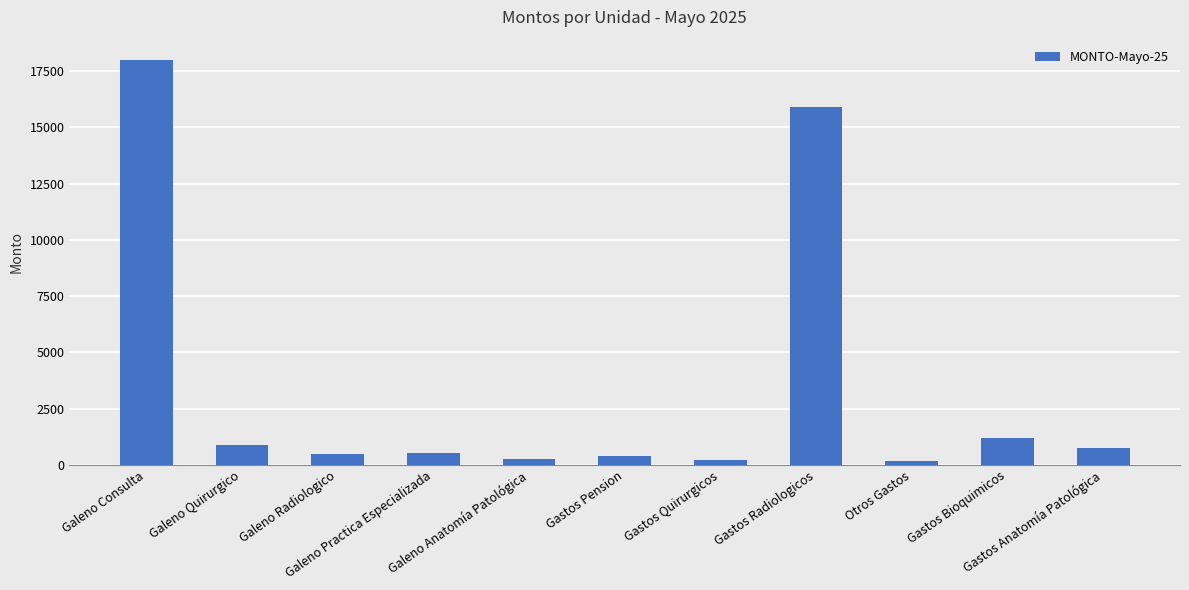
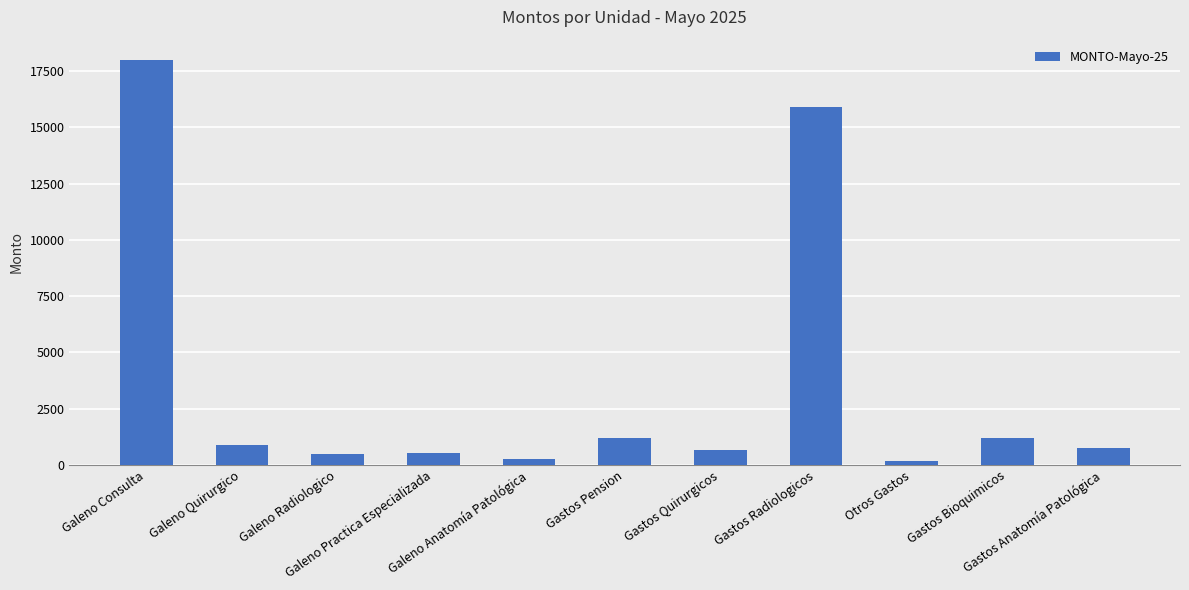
  {
    "Galeno Consulta": 18000,
    "Galeno Quirurgico": 900,
    "Galeno Radiologico": 500,
    "Galeno Practica Especializada": 500,
    "Galeno Anatomía Patológica": 300,
-   "Gastos Pension": 400,
-   "Gastos Quirurgicos": 200,
+   "Gastos Pension": 1200,
+   "Gastos Quirurgicos": 600,
    "Gastos Radiologicos": 15900,
    "Otros Gastos": 200,
    "Gastos Bioquimicos": 1200,
    "Gastos Anatomía Patológica": 800
  }
